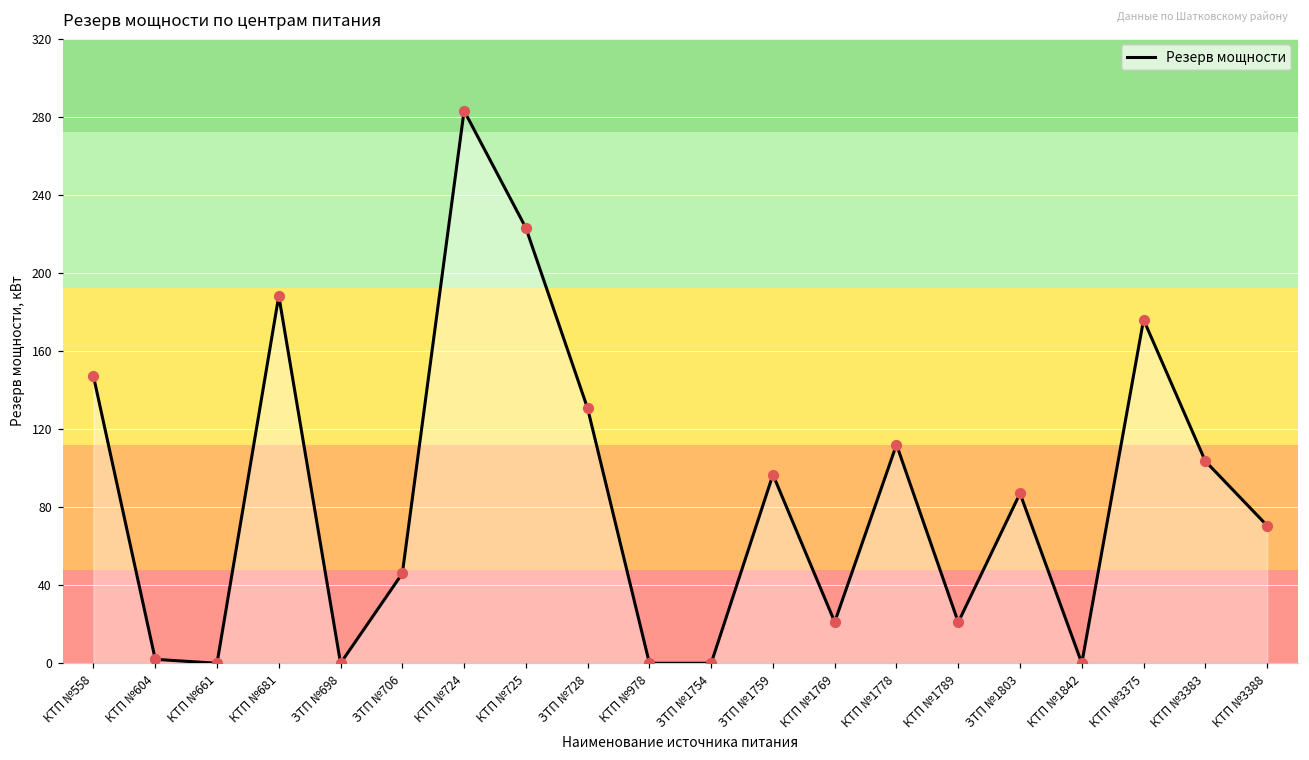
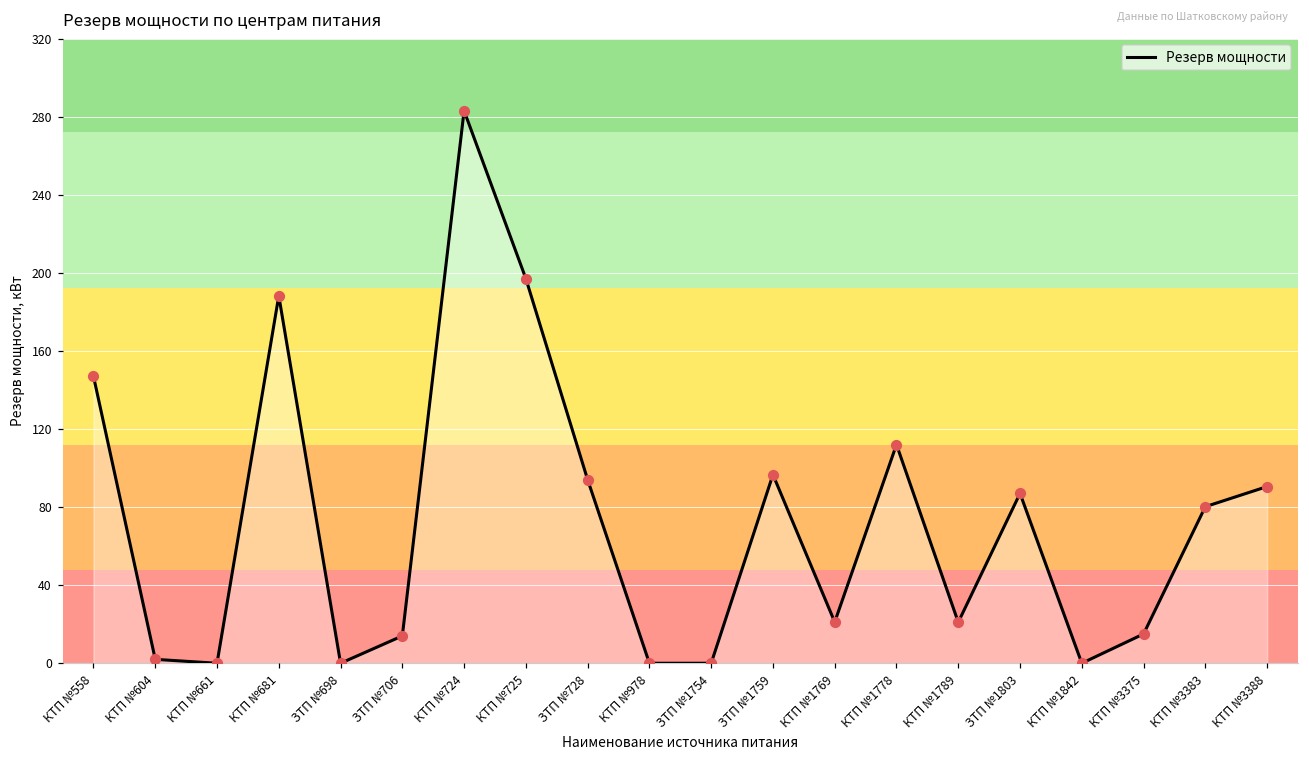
  {
    "КТП №558": 147,
    "КТП №604": 2,
    "КТП №661": 0,
    "КТП №681": 188,
    "ЗТП №698": 0,
-   "ЗТП №706": 46,
+   "ЗТП №706": 14,
    "КТП №724": 283,
-   "КТП №725": 223,
-   "ЗТП №728": 131,
+   "КТП №725": 197,
+   "ЗТП №728": 94,
    "КТП №978": 0,
    "ЗТП №1754": 0,
    "ЗТП №1759": 97,
    "КТП №1769": 21,
    "КТП №1778": 112,
    "КТП №1789": 21,
    "ЗТП №1803": 87,
    "КТП №1842": 0,
-   "КТП №3375": 176,
-   "КТП №3383": 104,
-   "КТП №3388": 71
+   "КТП №3375": 15,
+   "КТП №3383": 80,
+   "КТП №3388": 91
  }
